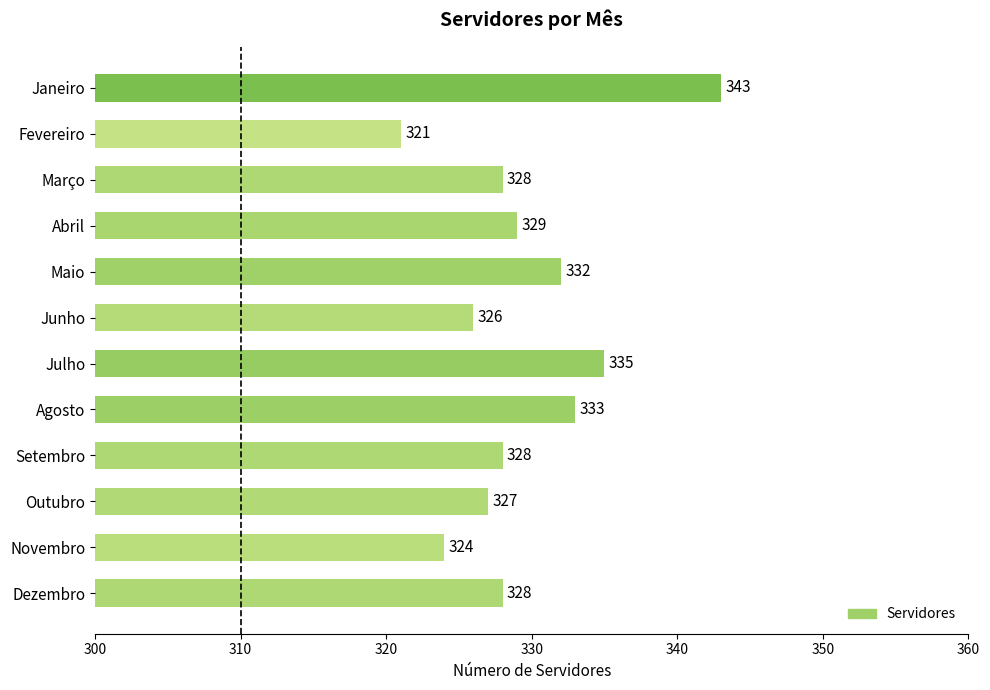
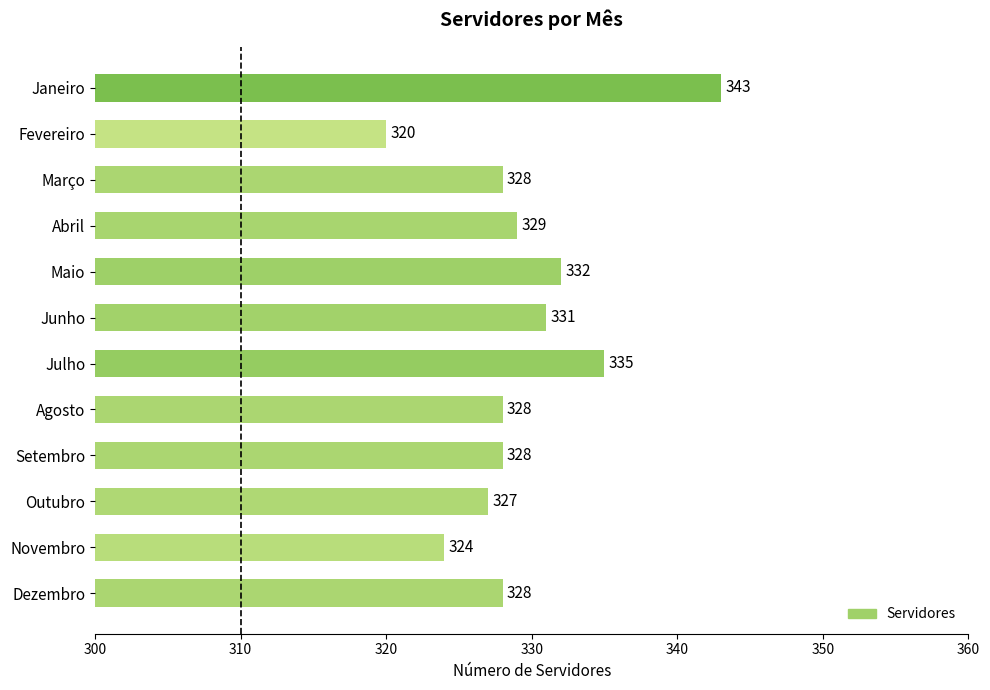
  {
    "Janeiro": 343,
-   "Fevereiro": 321,
+   "Fevereiro": 320,
    "Março": 328,
    "Abril": 329,
    "Maio": 332,
-   "Junho": 326,
+   "Junho": 331,
    "Julho": 335,
-   "Agosto": 333,
+   "Agosto": 328,
    "Setembro": 328,
    "Outubro": 327,
    "Novembro": 324,
    "Dezembro": 328
  }
